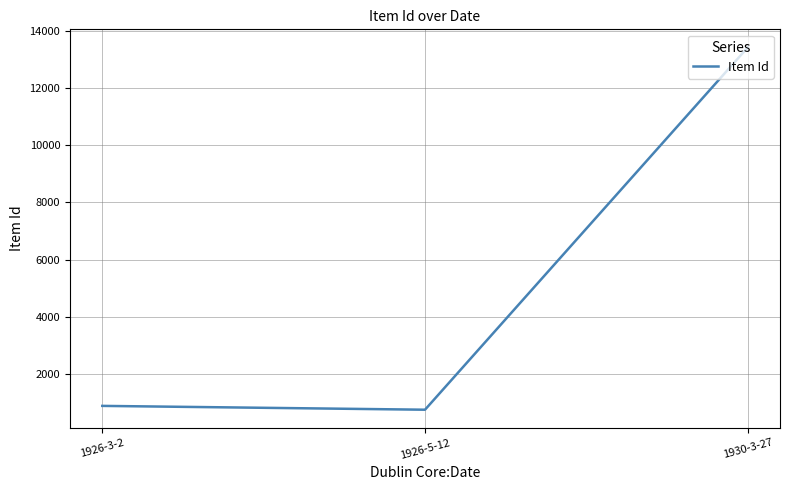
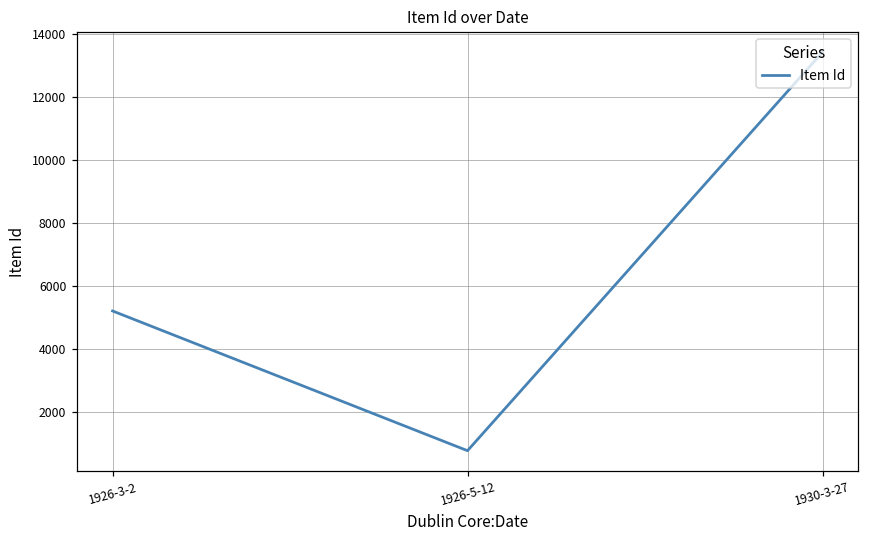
  {
-   "1926-3-2": 900,
+   "1926-3-2": 5200,
    "1926-5-12": 800
  }
